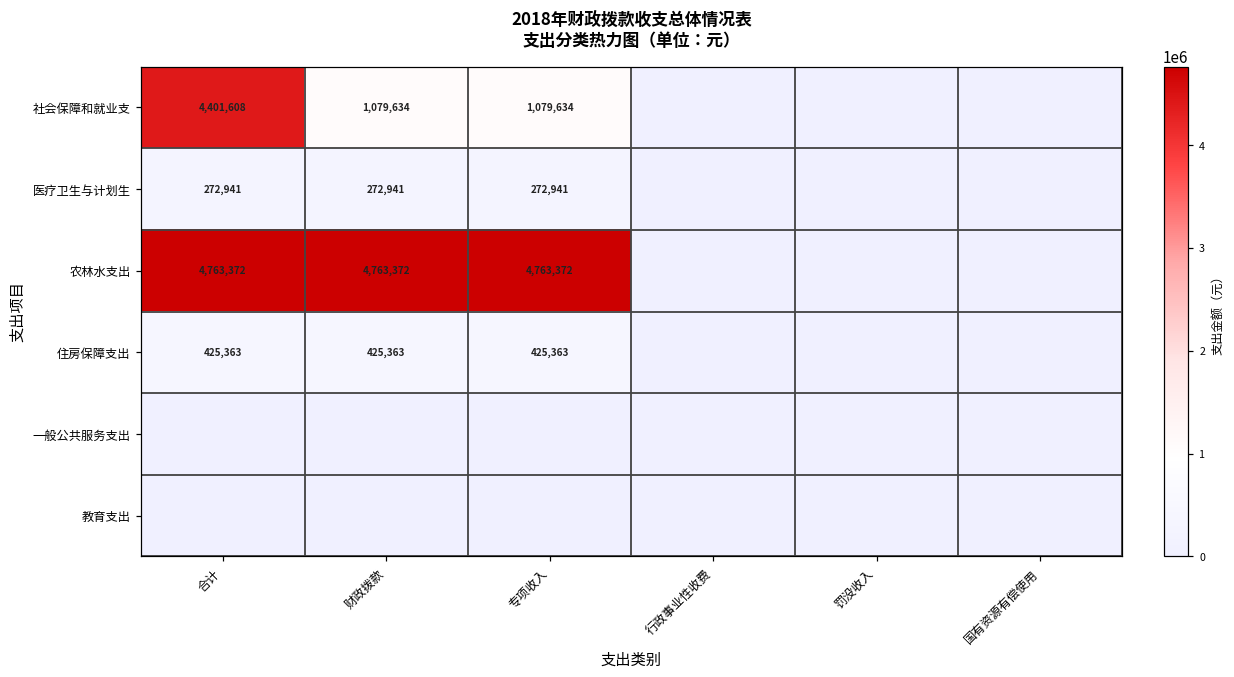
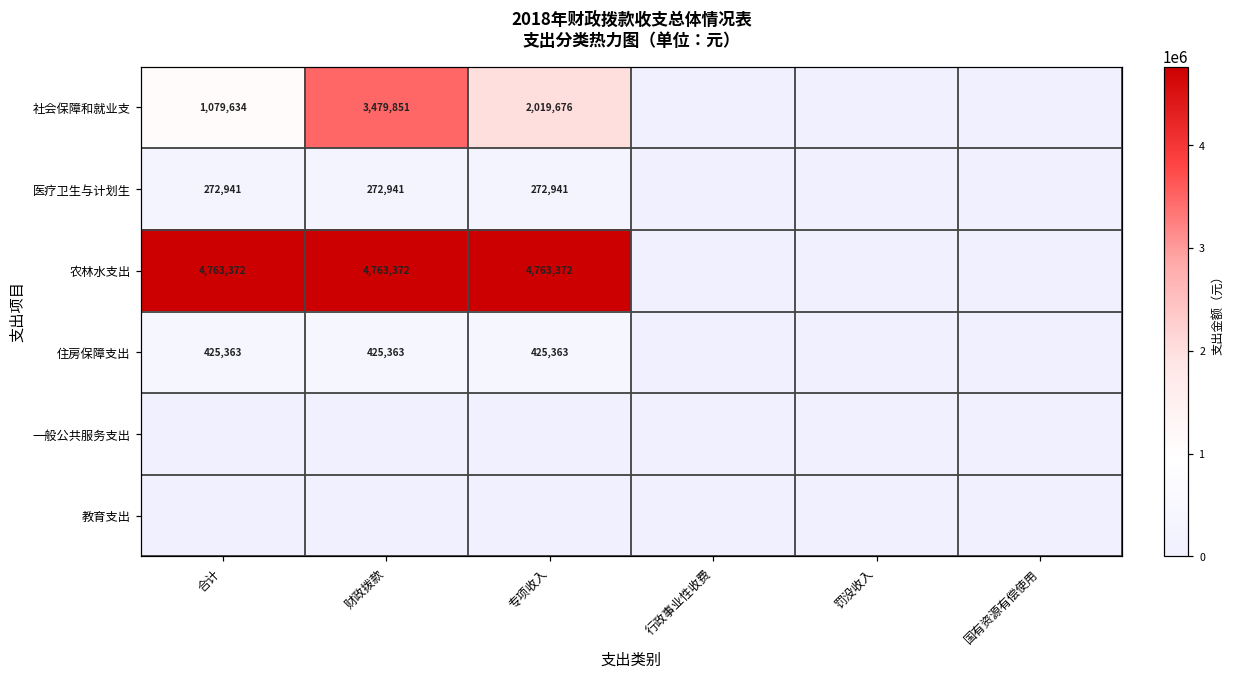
  {
    "社会保障和就业支": {
-     "合计": "4,401,608",
-     "财政拨款": "1,079,634",
-     "专项收入": "1,079,634"
+     "合计": "1,079,634",
+     "财政拨款": "3,479,851",
+     "专项收入": "2,019,676"
    },
    "医疗卫生与计划生": {
      "合计": "272,941",
      "财政拨款": "272,941",
      "专项收入": "272,941"
    },
    "农林水支出": {
      "合计": "4,763,372",
      "财政拨款": "4,763,372",
      "专项收入": "4,763,372"
    },
    "住房保障支出": {
      "合计": "425,363",
      "财政拨款": "425,363",
      "专项收入": "425,363"
    }
  }
